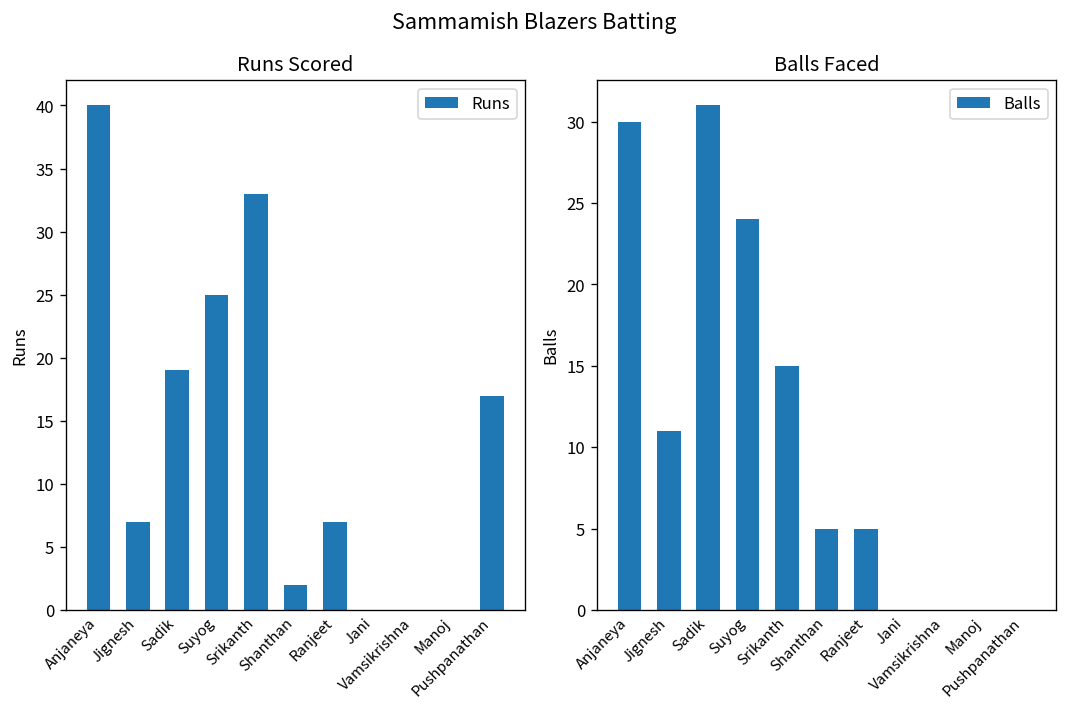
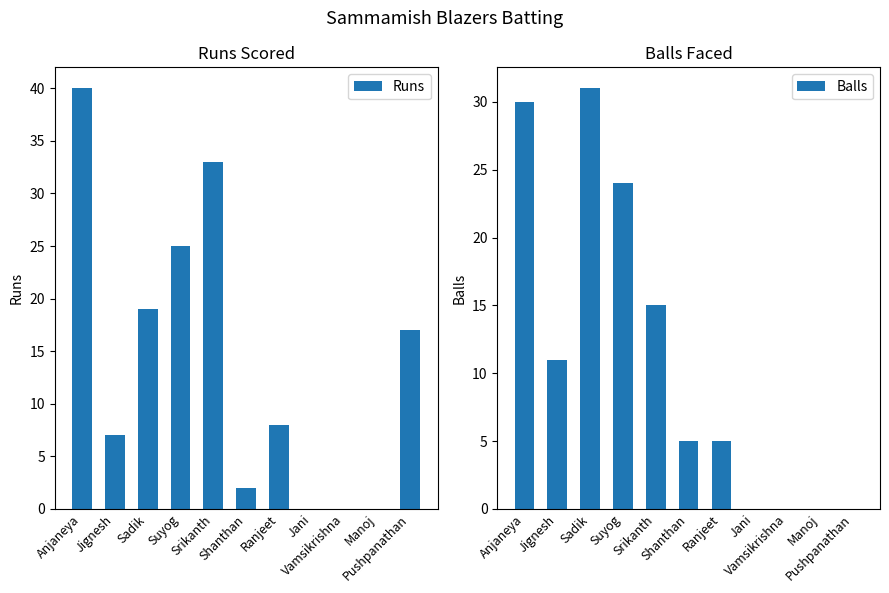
  {
    "Runs Scored": {
      "Anjaneya": 40,
      "Jignesh": 7,
      "Sadik": 19,
      "Suyog": 25,
      "Srikanth": 33,
      "Shanthan": 2,
-     "Ranjeet": 7,
+     "Ranjeet": 8,
      "Jani": 0,
      "Vamsikrishna": 0,
      "Manoj": 0,
      "Pushpanathan": 17
    },
    "Balls Faced": {
      "Anjaneya": 30.0,
      "Jignesh": 11.0,
      "Sadik": 31.0,
      "Suyog": 24.0,
      "Srikanth": 15.0,
      "Shanthan": 5.0,
      "Ranjeet": 5.0,
      "Jani": 0.0,
      "Vamsikrishna": 0.0,
      "Manoj": 0.0,
      "Pushpanathan": 0.0
    }
  }
